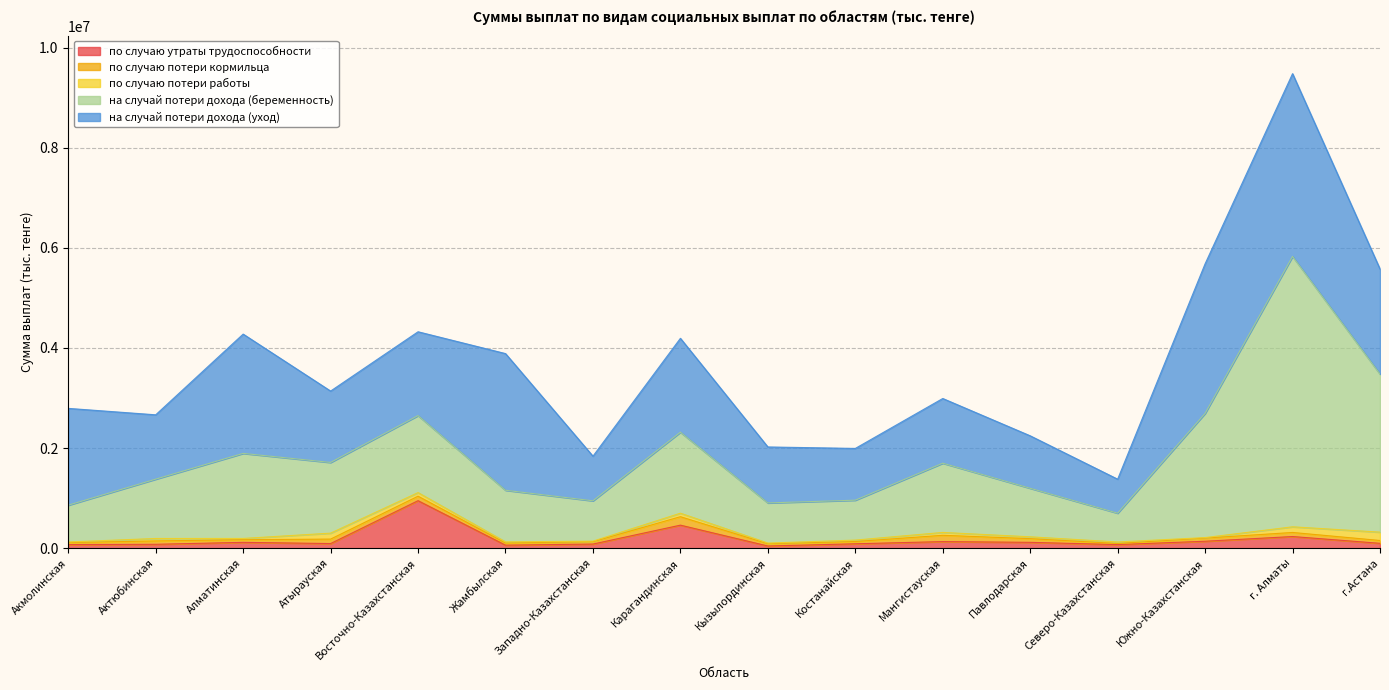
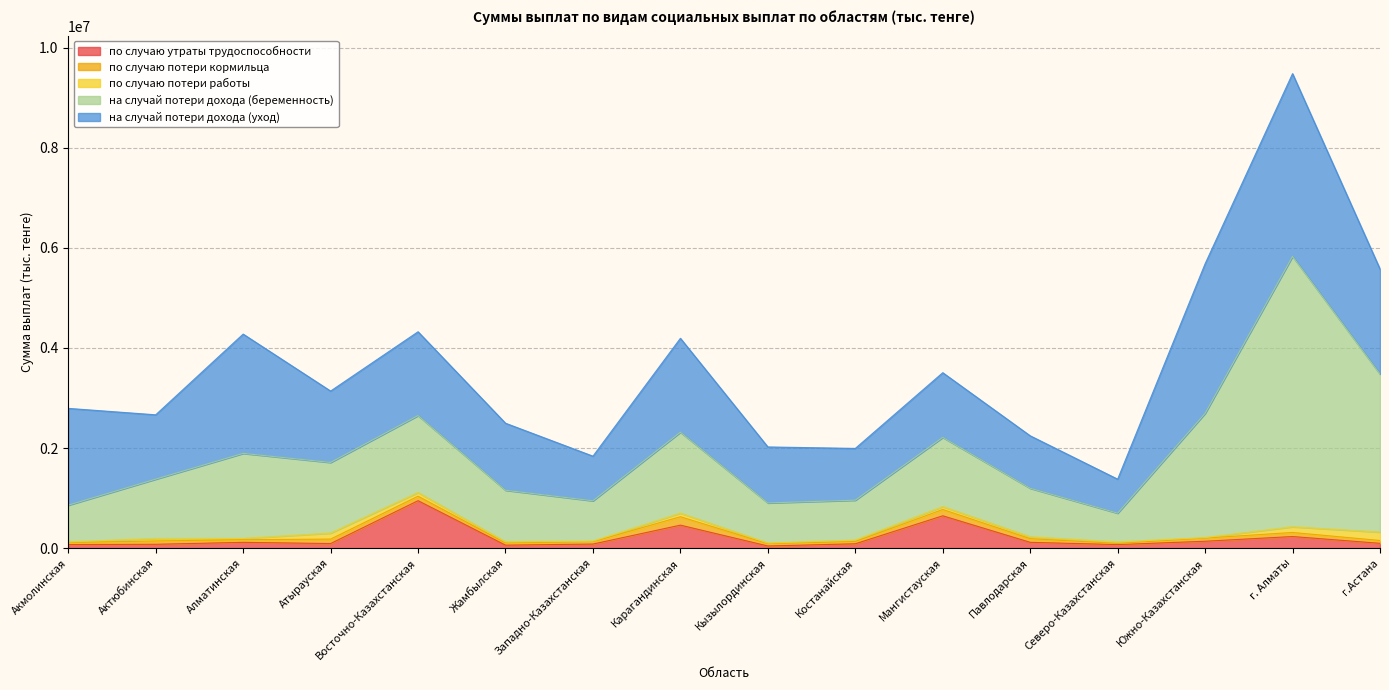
  {
    "по случаю утраты трудоспособности": {
      "Актюбинская": 100000,
      "Алматинская": 100000,
      "Атырауская": 100000,
      "Восточно-Казахстанская": 900000,
      "Карагандинская": 500000,
-     "Мангистауская": 100000,
+     "Мангистауская": 600000,
      "Павлодарская": 100000,
      "Южно-Казахстанская": 100000,
      "г. Алматы": 200000,
      "г.Астана": 100000
    },
    "на случай потери дохода (беременность)": {
      "Акмолинская": 700000,
      "Актюбинская": 1200000,
      "Алматинская": 1700000,
      "Атырауская": 1400000,
      "Восточно-Казахстанская": 1500000,
      "Жамбылская": 1000000,
      "Западно-Казахстанская": 800000,
      "Карагандинская": 1600000,
      "Кызылординская": 800000,
      "Костанайская": 800000,
      "Мангистауская": 1400000,
      "Павлодарская": 1000000,
      "Северо-Казахстанская": 600000,
      "Южно-Казахстанская": 2500000,
      "г. Алматы": 5400000,
      "г.Астана": 3200000
    },
    "на случай потери дохода (уход)": {
      "Акмолинская": 1900000,
      "Актюбинская": 1300000,
      "Алматинская": 2400000,
      "Атырауская": 1400000,
      "Восточно-Казахстанская": 1700000,
-     "Жамбылская": 2700000,
+     "Жамбылская": 1300000,
      "Западно-Казахстанская": 900000,
      "Карагандинская": 1900000,
      "Кызылординская": 1100000,
      "Костанайская": 1000000,
      "Мангистауская": 1300000,
      "Павлодарская": 1000000,
      "Северо-Казахстанская": 700000,
      "Южно-Казахстанская": 3000000,
      "г. Алматы": 3700000,
      "г.Астана": 2100000
    }
  }
